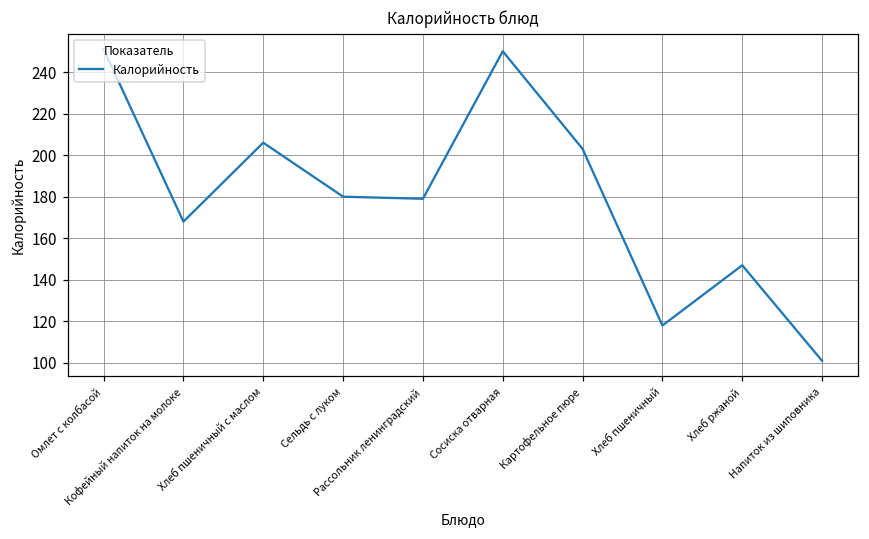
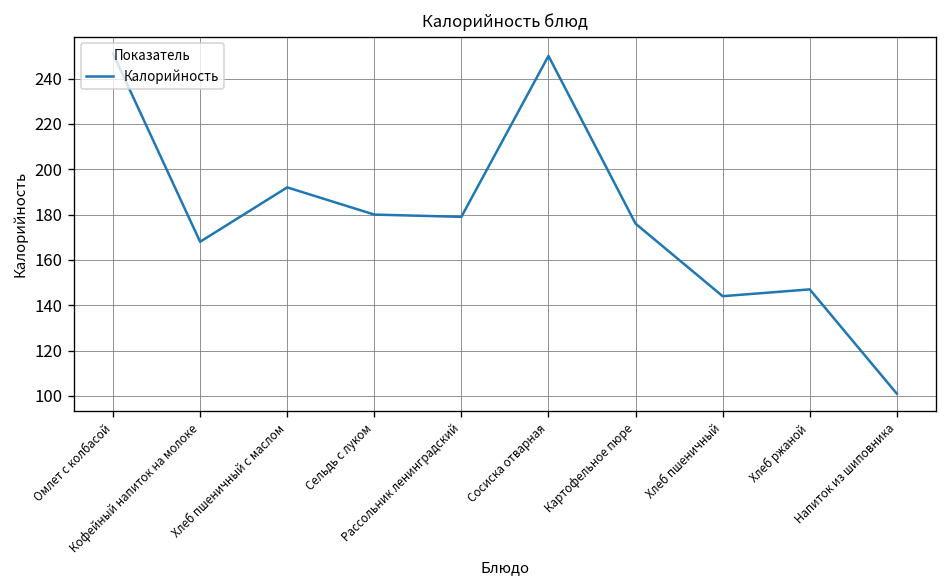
  {
    "Кофейный напиток на молоке": 168,
-   "Хлеб пшеничный с маслом": 206,
+   "Хлеб пшеничный с маслом": 192,
    "Сельдь с луком": 180,
    "Рассольник ленинградский": 179,
    "Сосиска отварная": 250,
-   "Картофельное пюре": 203,
-   "Хлеб пшеничный": 118,
+   "Картофельное пюре": 176,
+   "Хлеб пшеничный": 144,
    "Хлеб ржаной": 147,
    "Напиток из шиповника": 101
  }
